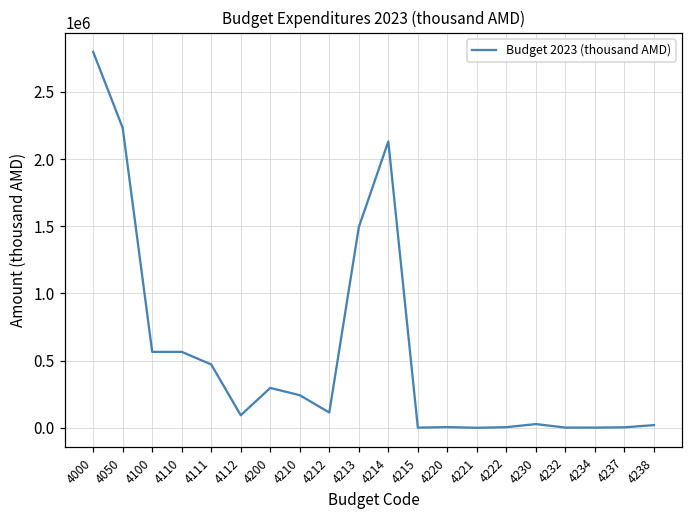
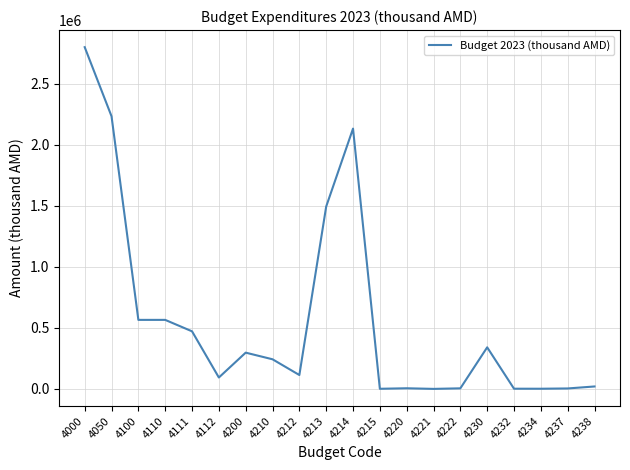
  {
    "4000": 2800000,
    "4050": 2230000,
    "4100": 570000,
    "4110": 570000,
    "4111": 470000,
    "4112": 90000,
    "4200": 300000,
    "4210": 240000,
    "4212": 110000,
    "4213": 1490000,
    "4214": 2130000,
    "4215": 0,
    "4220": 10000,
    "4221": 0,
    "4222": 10000,
-   "4230": 30000,
+   "4230": 340000,
    "4232": 0,
    "4234": 0,
    "4237": 0,
    "4238": 20000
  }
